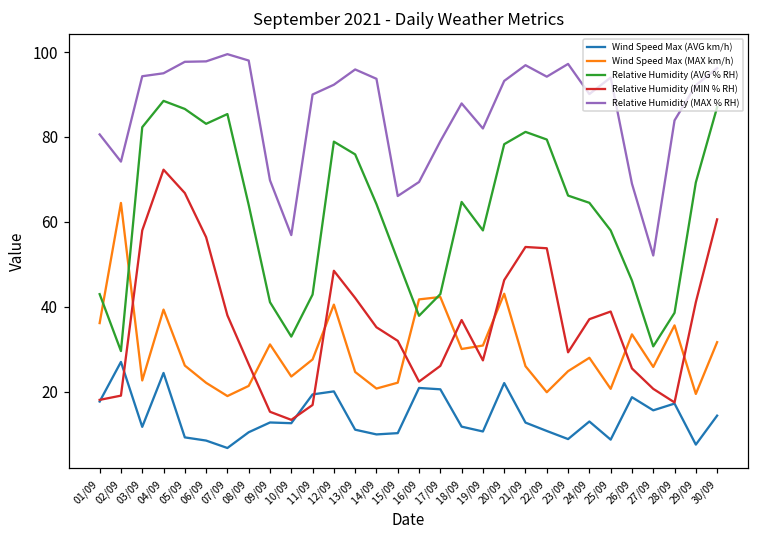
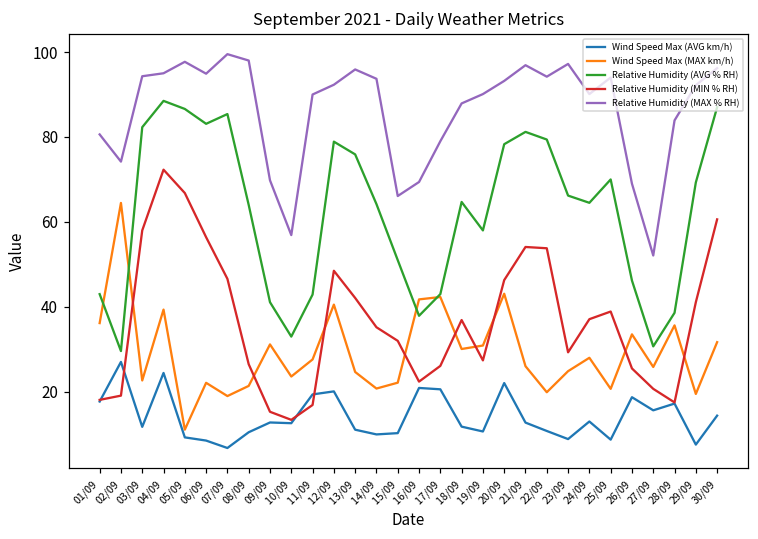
  {
    "Wind Speed Max (AVG km/h)": {
      "02/09": 27,
      "03/09": 12,
      "04/09": 24,
      "05/09": 9,
      "06/09": 9,
      "07/09": 7,
      "08/09": 10,
      "09/09": 13,
      "10/09": 13,
      "11/09": 19,
      "12/09": 20,
      "13/09": 11,
      "14/09": 10,
      "15/09": 10,
      "16/09": 21,
      "17/09": 21,
      "18/09": 12,
      "19/09": 11,
      "20/09": 22,
      "21/09": 13,
      "22/09": 11,
      "23/09": 9,
      "24/09": 13,
      "25/09": 9,
      "26/09": 19,
      "27/09": 16,
      "29/09": 8,
      "30/09": 14
    },
    "Wind Speed Max (MAX km/h)": {
      "01/09": 36,
      "02/09": 64,
      "03/09": 23,
      "04/09": 39,
-     "05/09": 26,
+     "05/09": 11,
      "06/09": 22,
      "07/09": 19,
      "08/09": 21,
      "09/09": 31,
      "10/09": 24,
      "11/09": 28,
      "12/09": 41,
      "13/09": 25,
      "14/09": 21,
      "15/09": 22,
      "16/09": 42,
      "17/09": 42,
      "18/09": 30,
      "19/09": 31,
      "20/09": 43,
      "21/09": 26,
      "22/09": 20,
      "23/09": 25,
      "24/09": 28,
      "25/09": 21,
      "26/09": 34,
      "27/09": 26,
      "28/09": 36,
      "29/09": 20,
      "30/09": 32
    },
    "Relative Humidity (AVG % RH)": {
      "01/09": 43,
      "02/09": 30,
      "03/09": 82,
      "04/09": 89,
      "05/09": 87,
      "06/09": 83,
      "07/09": 85,
      "08/09": 64,
      "09/09": 41,
      "10/09": 33,
      "11/09": 43,
      "12/09": 79,
      "13/09": 76,
      "14/09": 64,
      "15/09": 51,
      "16/09": 38,
      "17/09": 43,
      "18/09": 65,
      "19/09": 58,
      "20/09": 78,
      "21/09": 81,
      "22/09": 79,
      "23/09": 66,
      "24/09": 65,
-     "25/09": 58,
+     "25/09": 70,
      "26/09": 46,
      "27/09": 31,
      "28/09": 39,
      "29/09": 69
    },
    "Relative Humidity (MIN % RH)": {
      "02/09": 19,
      "03/09": 58,
      "04/09": 72,
      "05/09": 67,
      "06/09": 56,
-     "07/09": 38,
+     "07/09": 47,
      "08/09": 27,
      "09/09": 15,
      "10/09": 13,
      "11/09": 17,
      "12/09": 49,
      "13/09": 42,
      "14/09": 35,
      "15/09": 32,
      "16/09": 22,
      "17/09": 26,
      "18/09": 37,
      "19/09": 27,
      "20/09": 46,
      "21/09": 54,
      "22/09": 54,
      "23/09": 29,
      "24/09": 37,
      "25/09": 39,
      "26/09": 26,
      "27/09": 21,
      "29/09": 41,
      "30/09": 61
    },
    "Relative Humidity (MAX % RH)": {
      "01/09": 81,
      "02/09": 74,
      "03/09": 94,
      "04/09": 95,
      "05/09": 98,
-     "06/09": 98,
+     "06/09": 95,
      "07/09": 100,
      "08/09": 98,
      "09/09": 70,
      "10/09": 57,
      "11/09": 90,
      "12/09": 92,
      "13/09": 96,
      "14/09": 94,
      "15/09": 66,
      "16/09": 69,
      "17/09": 79,
      "18/09": 88,
-     "19/09": 82,
+     "19/09": 90,
      "20/09": 93,
      "21/09": 97,
      "22/09": 94,
      "23/09": 97,
      "26/09": 69,
      "27/09": 52,
      "28/09": 84
    }
  }
